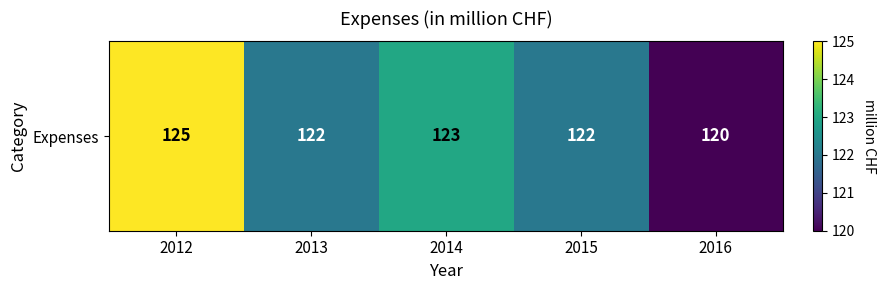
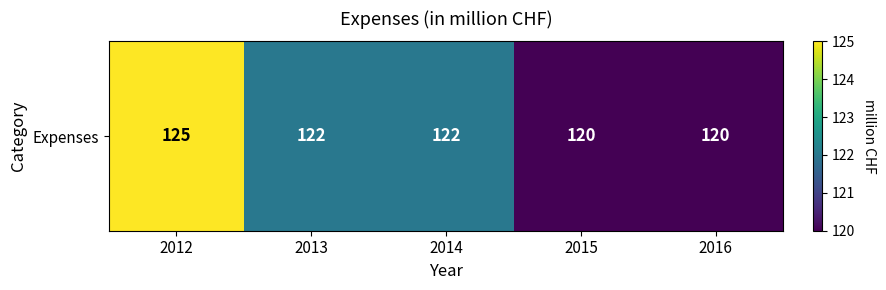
  {
    "Expenses": {
      "2012": 125,
      "2013": 122,
-     "2014": 123,
-     "2015": 122,
+     "2014": 122,
+     "2015": 120,
      "2016": 120
    }
  }
